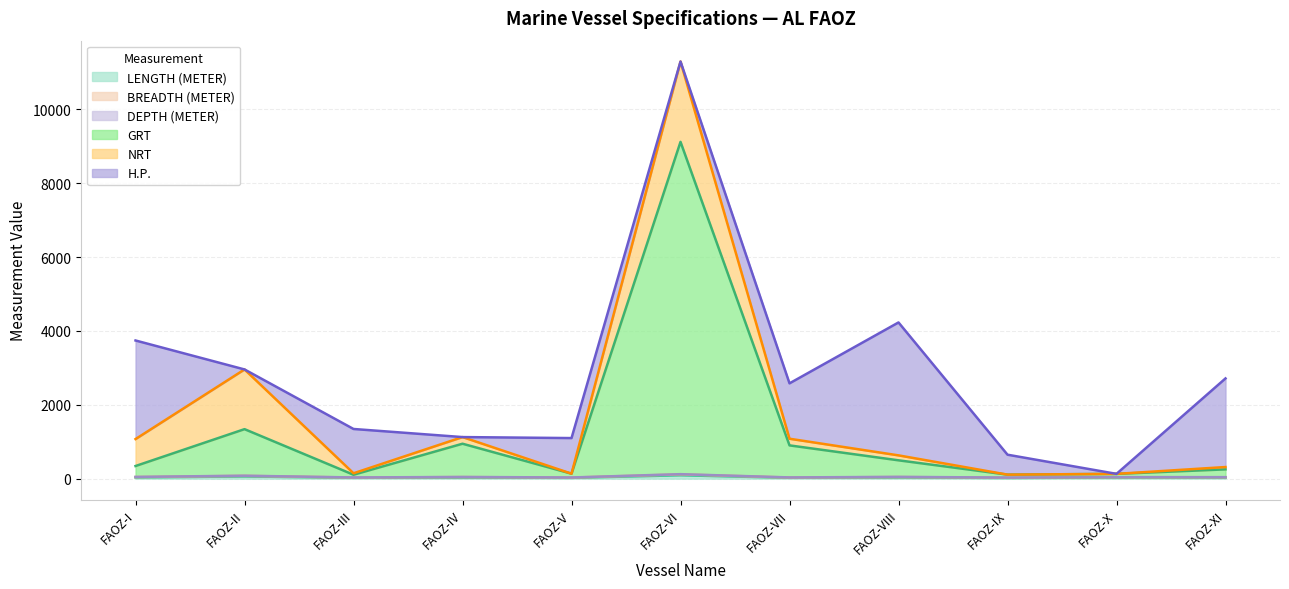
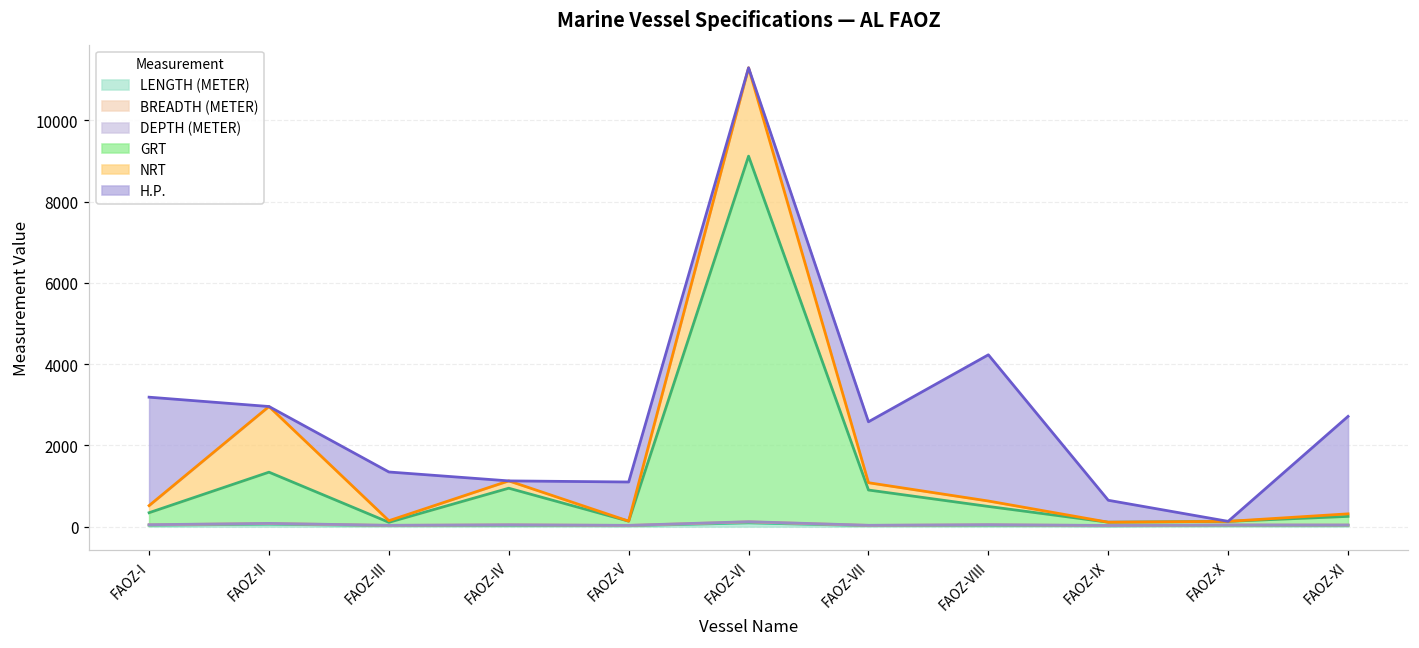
  {
    "GRT": {
      "FAOZ-I": 300,
      "FAOZ-II": 1300,
      "FAOZ-IV": 900,
      "FAOZ-VI": 9000,
      "FAOZ-VII": 900,
      "FAOZ-VIII": 400
    },
    "NRT": {
-     "FAOZ-I": 700,
+     "FAOZ-I": 200,
      "FAOZ-VII": 200,
      "FAOZ-VIII": 100
    }
  }
